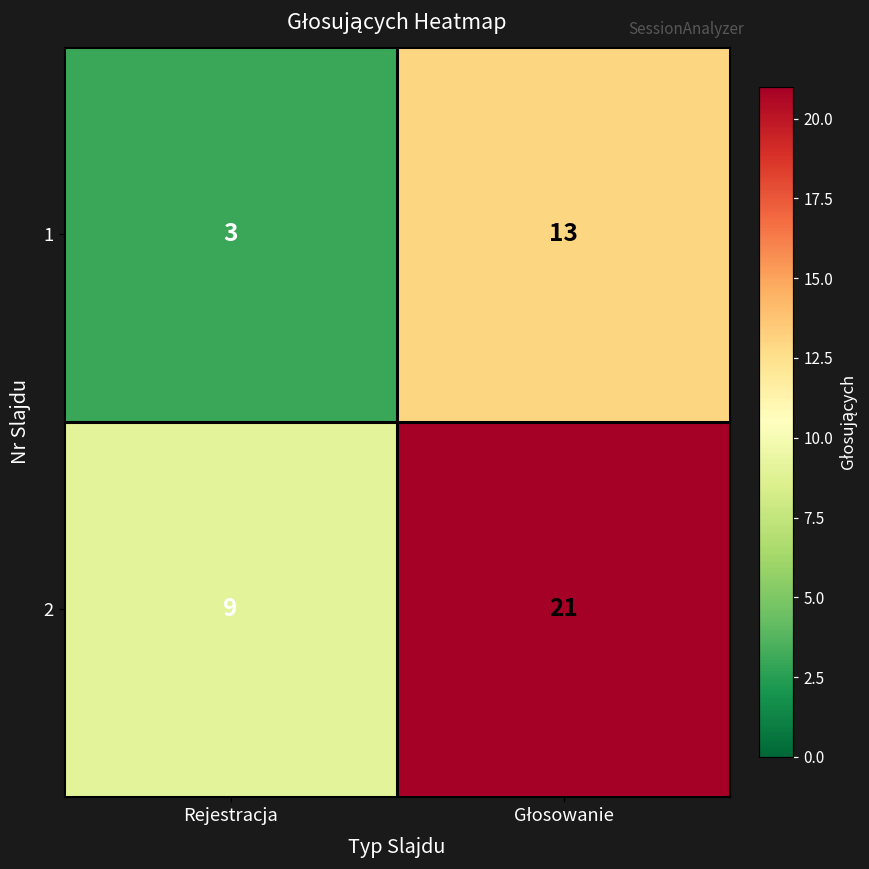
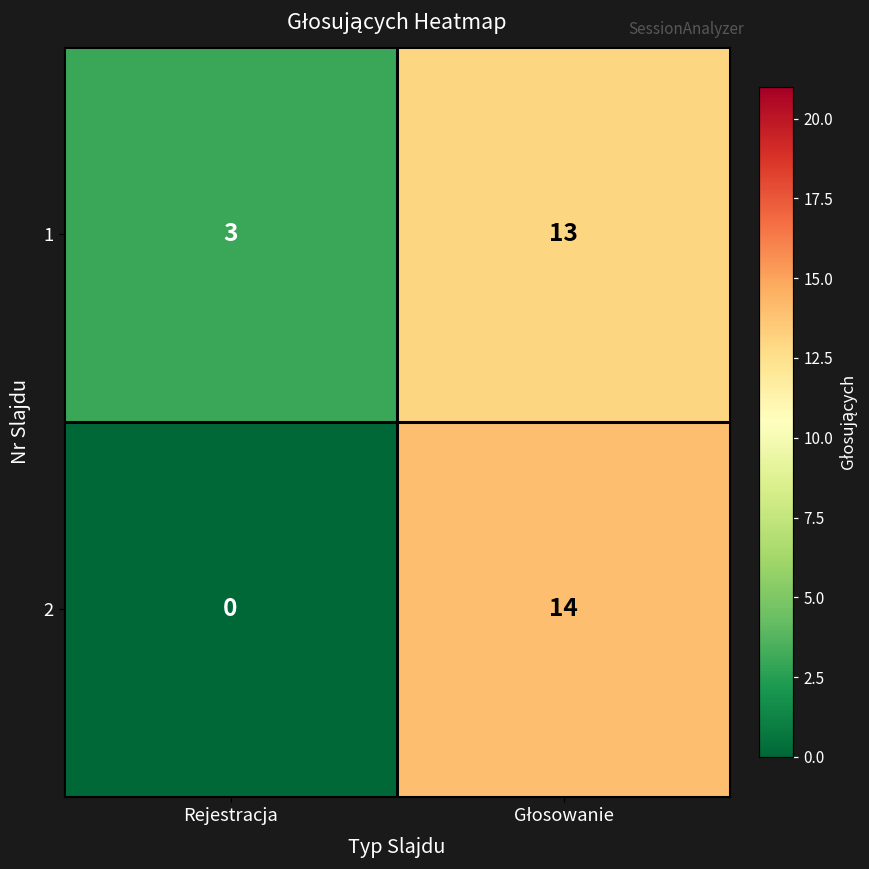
  {
    "1": {
      "Rejestracja": 3,
      "Głosowanie": 13
    },
    "2": {
-     "Rejestracja": 9,
-     "Głosowanie": 21
+     "Rejestracja": 0,
+     "Głosowanie": 14
    }
  }
